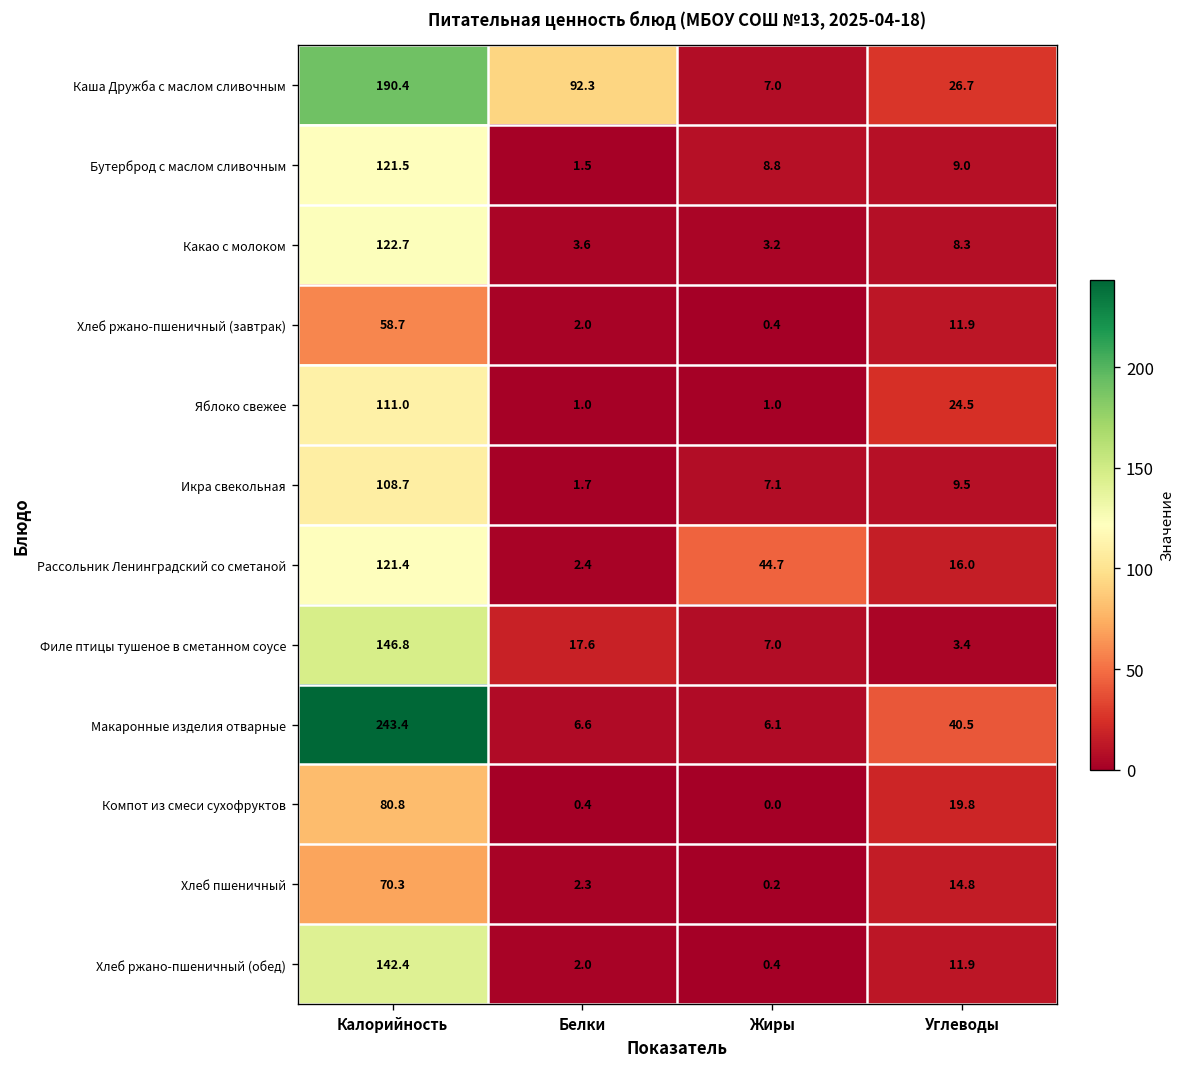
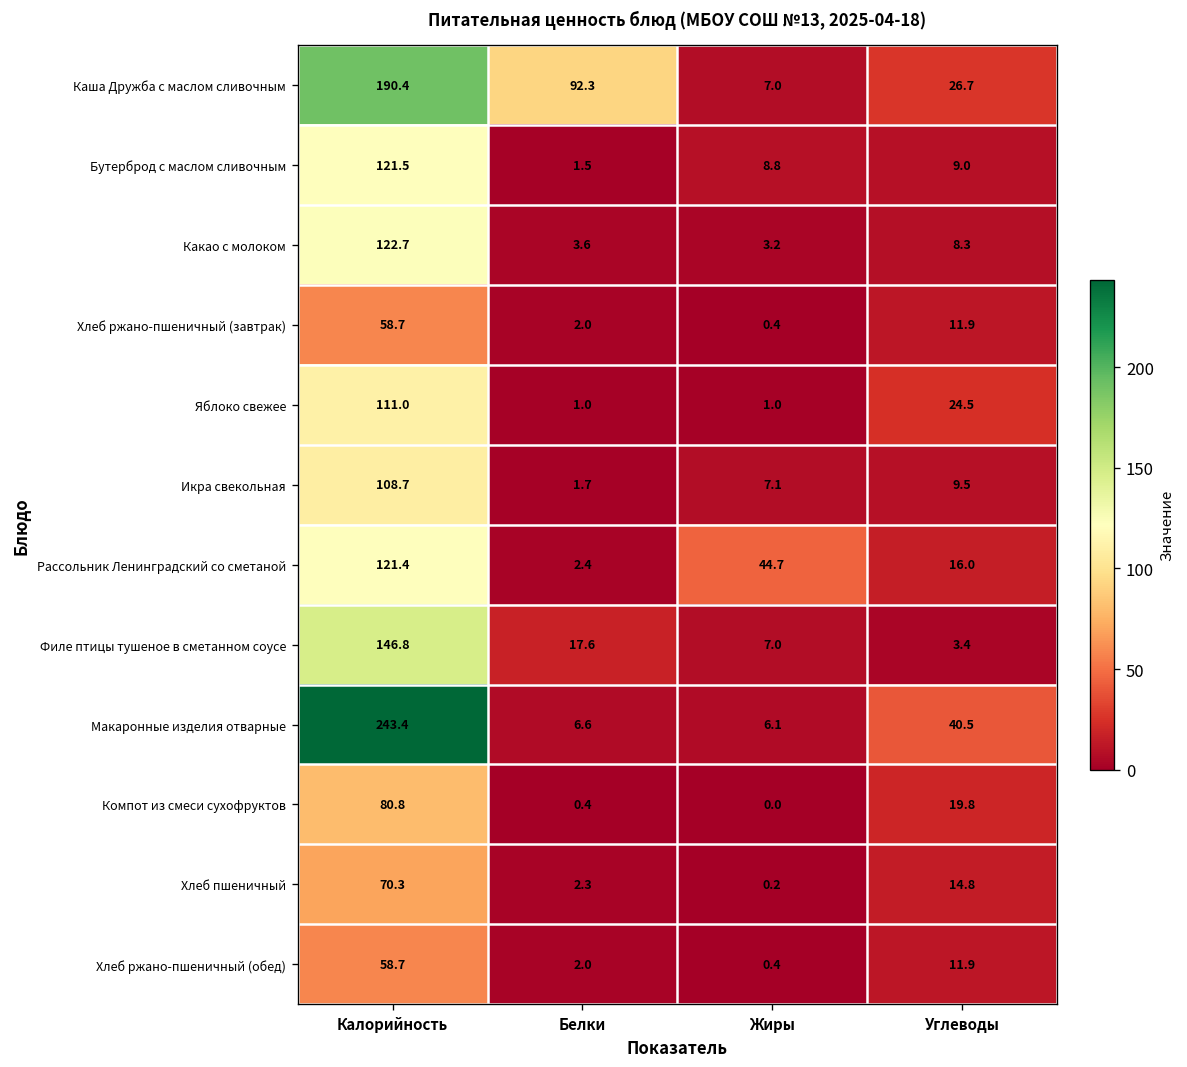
  {
    "Каша Дружба с маслом сливочным": {
      "Калорийность": 190.4,
      "Белки": 92.3,
      "Жиры": 7.0,
      "Углеводы": 26.7
    },
    "Бутерброд с маслом сливочным": {
      "Калорийность": 121.5,
      "Белки": 1.5,
      "Жиры": 8.8,
      "Углеводы": 9.0
    },
    "Какао с молоком": {
      "Калорийность": 122.7,
      "Белки": 3.6,
      "Жиры": 3.2,
      "Углеводы": 8.3
    },
    "Хлеб ржано-пшеничный (завтрак)": {
      "Калорийность": 58.7,
      "Белки": 2.0,
      "Жиры": 0.4,
      "Углеводы": 11.9
    },
    "Яблоко свежее": {
      "Калорийность": 111.0,
      "Белки": 1.0,
      "Жиры": 1.0,
      "Углеводы": 24.5
    },
    "Икра свекольная": {
      "Калорийность": 108.7,
      "Белки": 1.7,
      "Жиры": 7.1,
      "Углеводы": 9.5
    },
    "Рассольник Ленинградский со сметаной": {
      "Калорийность": 121.4,
      "Белки": 2.4,
      "Жиры": 44.7,
      "Углеводы": 16.0
    },
    "Филе птицы тушеное в сметанном соусе": {
      "Калорийность": 146.8,
      "Белки": 17.6,
      "Жиры": 7.0,
      "Углеводы": 3.4
    },
    "Макаронные изделия отварные": {
      "Калорийность": 243.4,
      "Белки": 6.6,
      "Жиры": 6.1,
      "Углеводы": 40.5
    },
    "Компот из смеси сухофруктов": {
      "Калорийность": 80.8,
      "Белки": 0.4,
      "Жиры": 0.0,
      "Углеводы": 19.8
    },
    "Хлеб пшеничный": {
      "Калорийность": 70.3,
      "Белки": 2.3,
      "Жиры": 0.2,
      "Углеводы": 14.8
    },
    "Хлеб ржано-пшеничный (обед)": {
-     "Калорийность": 142.4,
+     "Калорийность": 58.7,
      "Белки": 2.0,
      "Жиры": 0.4,
      "Углеводы": 11.9
    }
  }
